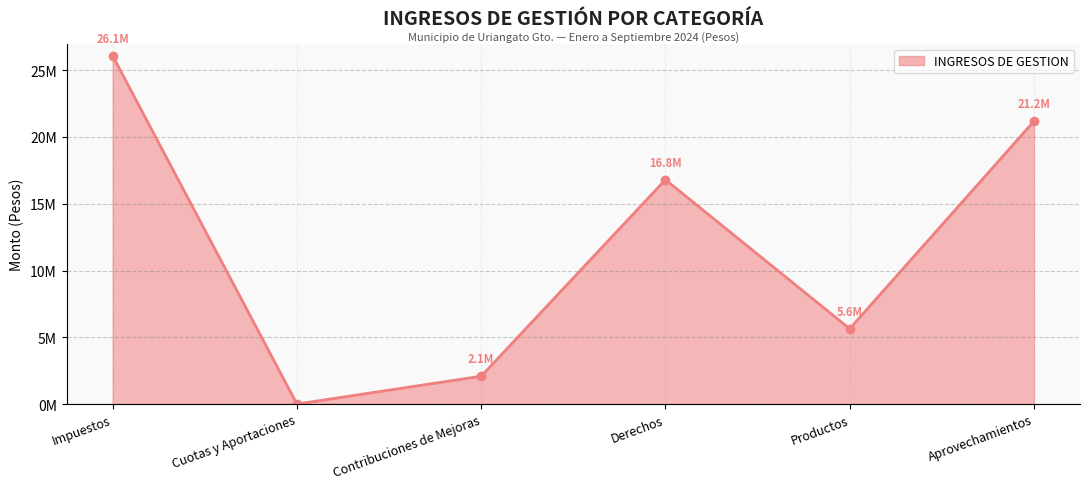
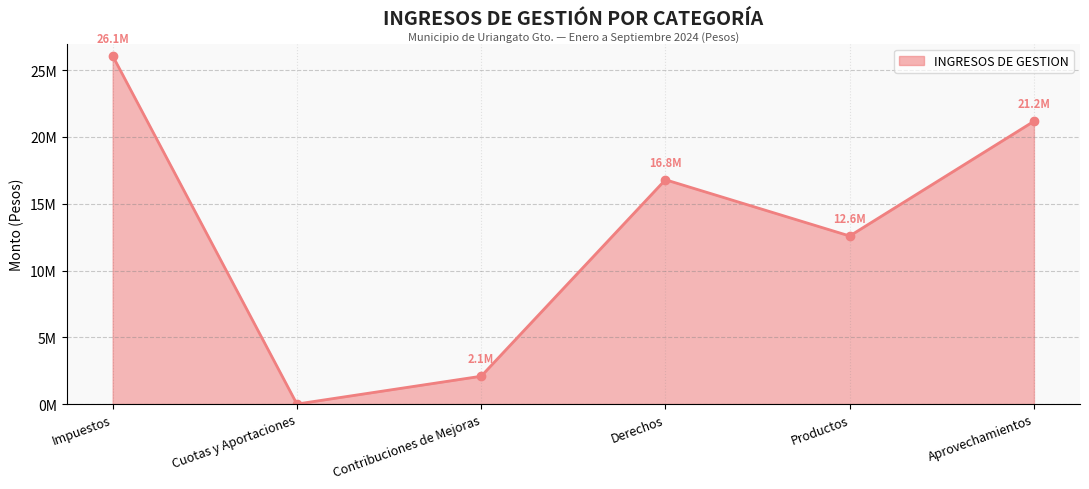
  {
    "Impuestos": "26.1M",
    "Contribuciones de Mejoras": "2.1M",
    "Derechos": "16.8M",
-   "Productos": "5.6M",
+   "Productos": "12.6M",
    "Aprovechamientos": "21.2M"
  }
